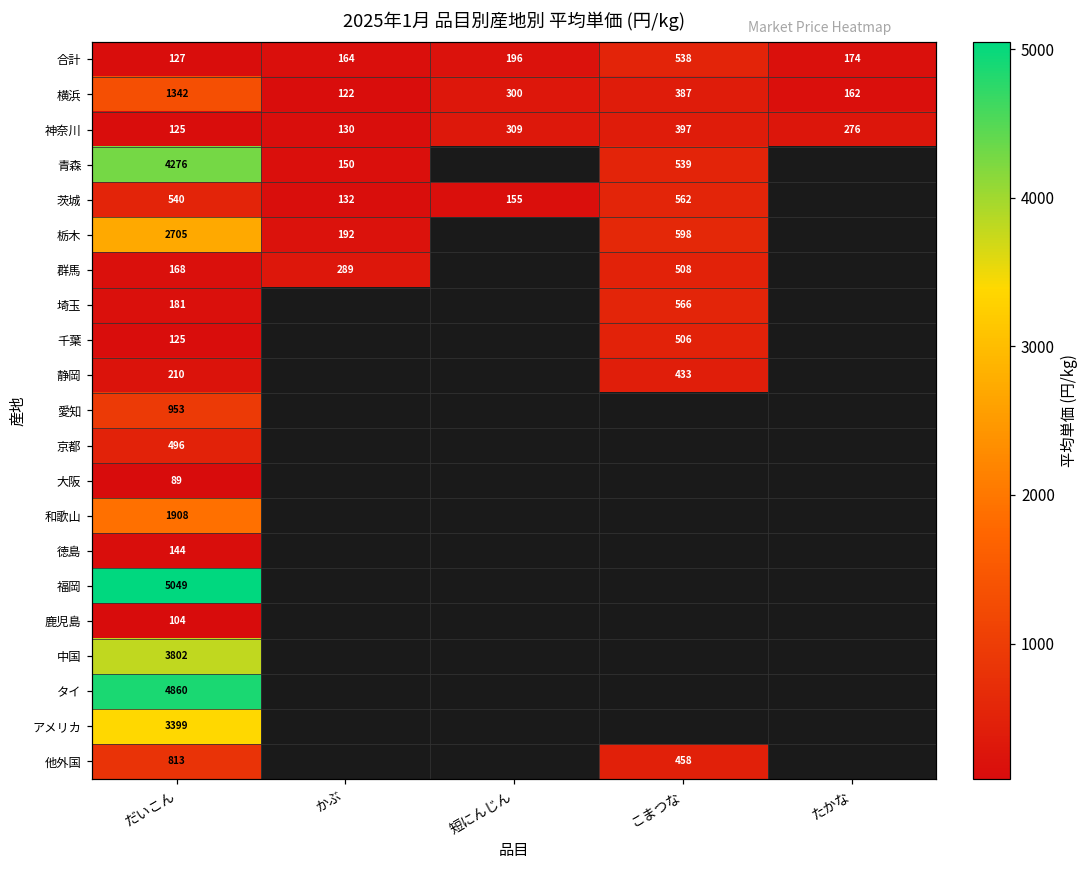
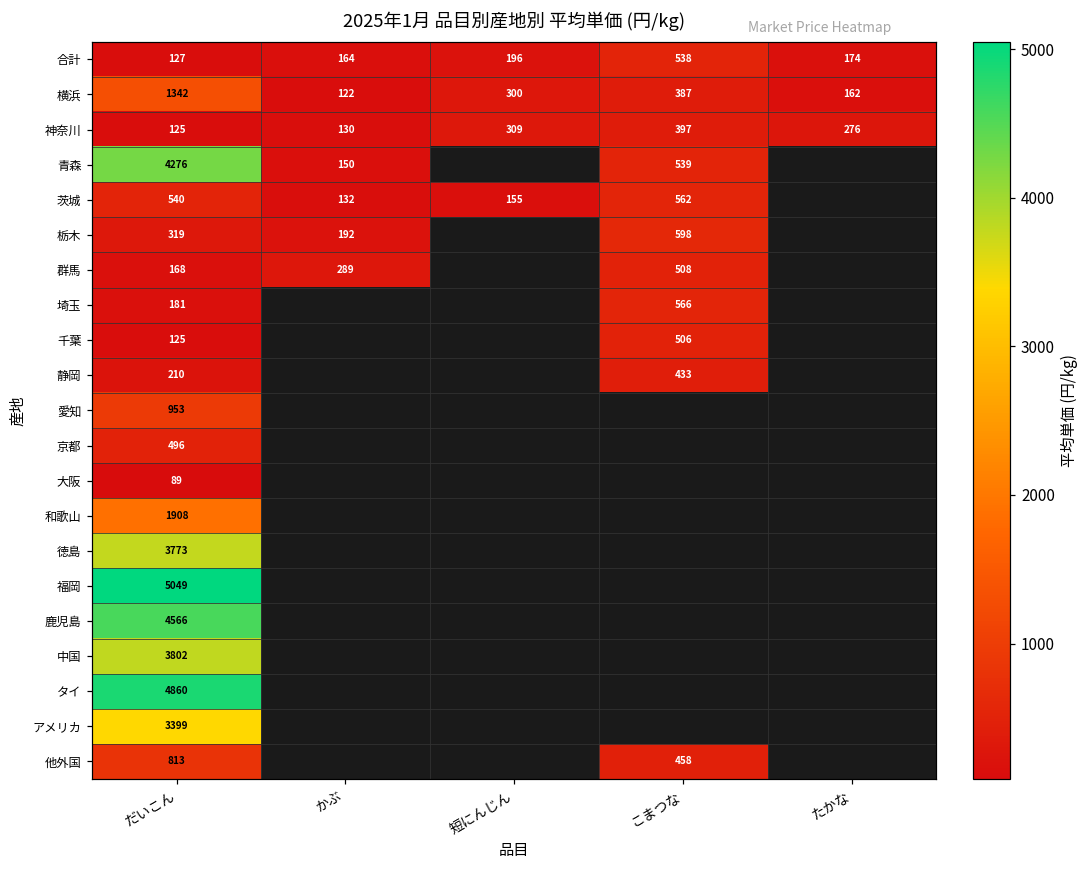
  {
    "合計": {
      "だいこん": 127,
      "かぶ": 164,
      "短にんじん": 196,
      "こまつな": 538,
      "たかな": 174
    },
    "横浜": {
      "だいこん": 1342,
      "かぶ": 122,
      "短にんじん": 300,
      "こまつな": 387,
      "たかな": 162
    },
    "神奈川": {
      "だいこん": 125,
      "かぶ": 130,
      "短にんじん": 309,
      "こまつな": 397,
      "たかな": 276
    },
    "青森": {
      "だいこん": 4276,
      "かぶ": 150,
      "こまつな": 539
    },
    "茨城": {
      "だいこん": 540,
      "かぶ": 132,
      "短にんじん": 155,
      "こまつな": 562
    },
    "栃木": {
-     "だいこん": 2705,
+     "だいこん": 319,
      "かぶ": 192,
      "こまつな": 598
    },
    "群馬": {
      "だいこん": 168,
      "かぶ": 289,
      "こまつな": 508
    },
    "埼玉": {
      "だいこん": 181,
      "こまつな": 566
    },
    "千葉": {
      "だいこん": 125,
      "こまつな": 506
    },
    "静岡": {
      "だいこん": 210,
      "こまつな": 433
    },
    "愛知": {
      "だいこん": 953
    },
    "京都": {
      "だいこん": 496
    },
    "大阪": {
      "だいこん": 89
    },
    "和歌山": {
      "だいこん": 1908
    },
    "徳島": {
-     "だいこん": 144
+     "だいこん": 3773
    },
    "福岡": {
      "だいこん": 5049
    },
    "鹿児島": {
-     "だいこん": 104
+     "だいこん": 4566
    },
    "中国": {
      "だいこん": 3802
    },
    "タイ": {
      "だいこん": 4860
    },
    "アメリカ": {
      "だいこん": 3399
    },
    "他外国": {
      "だいこん": 813,
      "こまつな": 458
    }
  }
